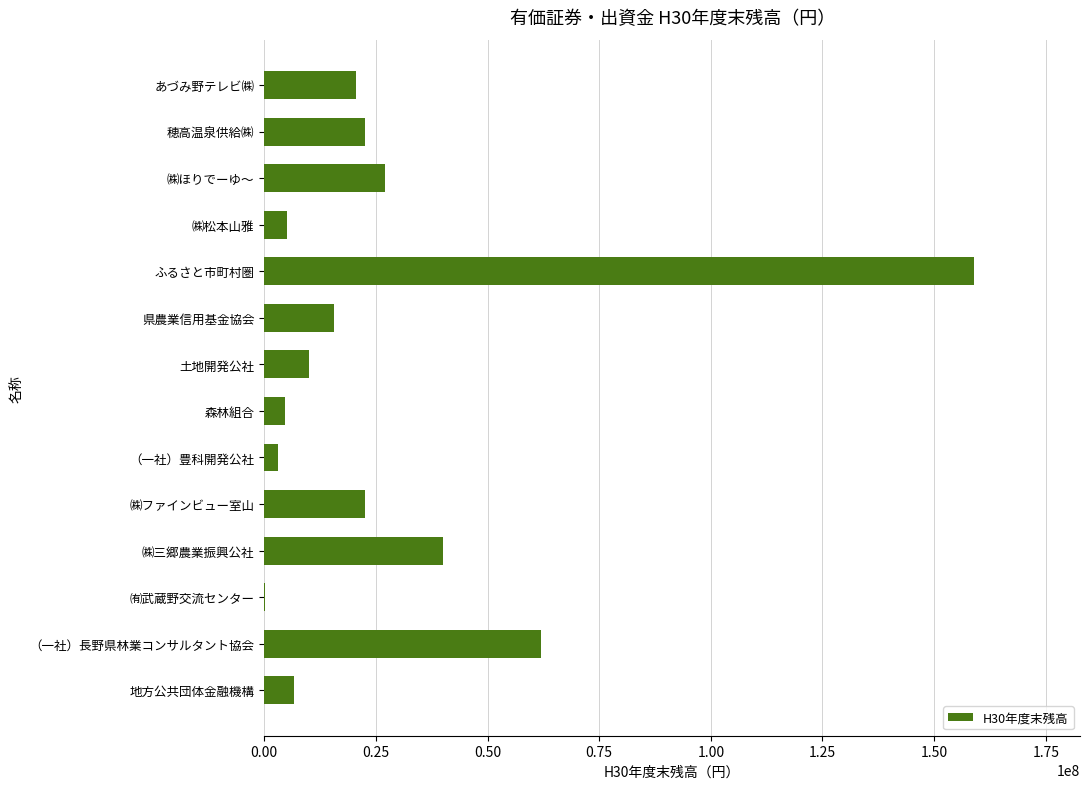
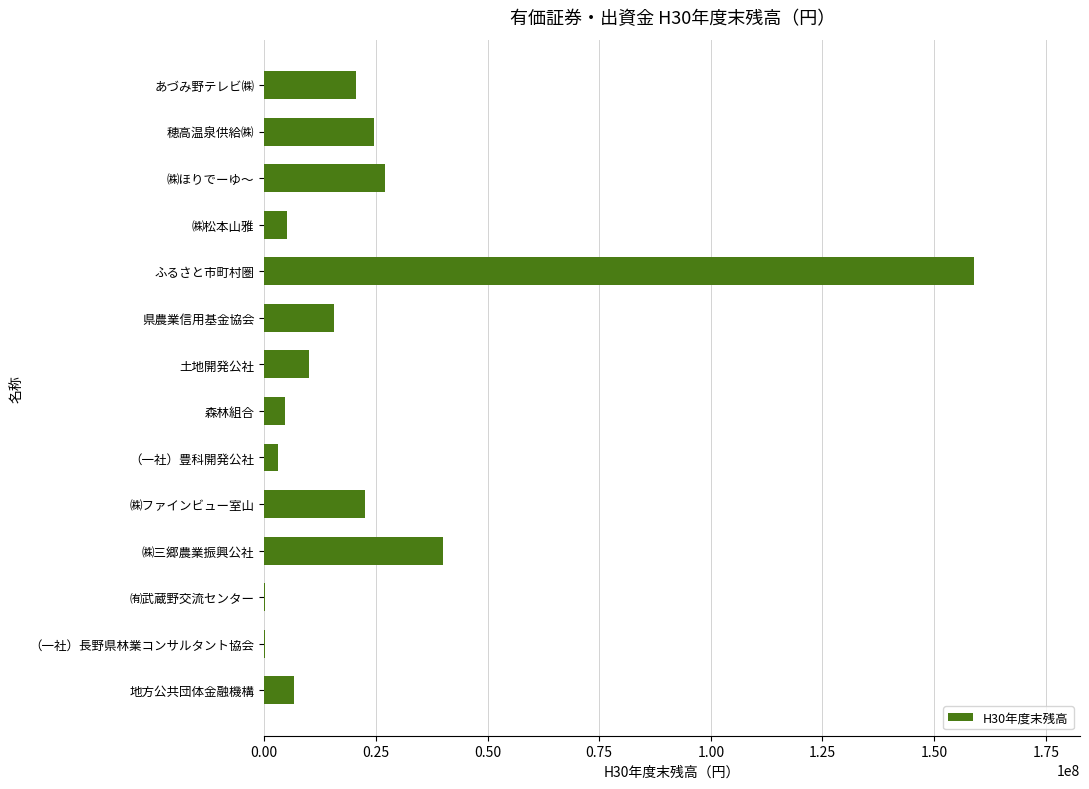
  {
    "あづみ野テレビ㈱": 21000000,
-   "穂高温泉供給㈱": 22000000,
+   "穂高温泉供給㈱": 25000000,
    "㈱ほりでーゆ～": 27000000,
    "㈱松本山雅": 5000000,
    "ふるさと市町村圏": 159000000,
    "県農業信用基金協会": 16000000,
    "土地開発公社": 10000000,
    "森林組合": 5000000,
    "（一社）豊科開発公社": 3000000,
    "㈱ファインビュー室山": 23000000,
    "㈱三郷農業振興公社": 40000000,
-   "（一社）長野県林業コンサルタント協会": 62000000,
+   "（一社）長野県林業コンサルタント協会": 0,
    "地方公共団体金融機構": 7000000
  }
